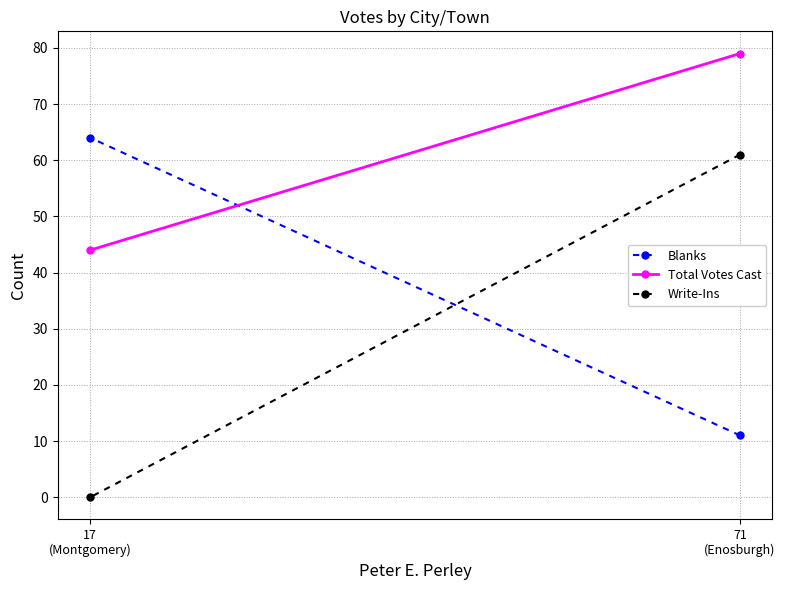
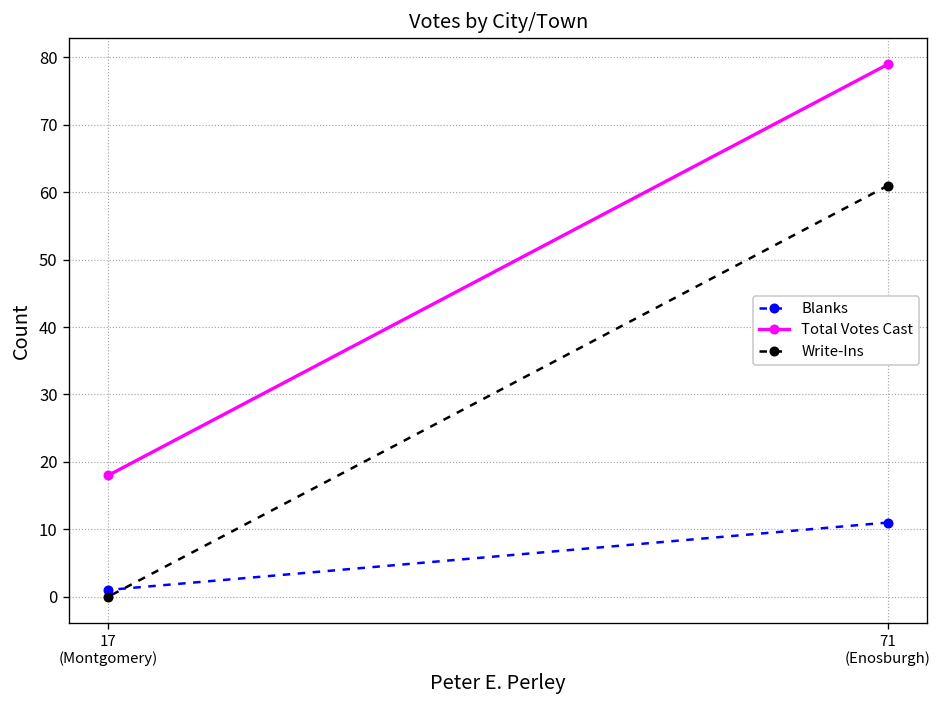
  {
    "Blanks": {
-     "17 (Montgomery)": 64,
+     "17 (Montgomery)": 1,
      "71 (Enosburgh)": 11
    },
    "Total Votes Cast": {
-     "17 (Montgomery)": 44,
+     "17 (Montgomery)": 18,
      "71 (Enosburgh)": 79
    },
    "Write-Ins": {
      "17 (Montgomery)": 0,
      "71 (Enosburgh)": 61
    }
  }
